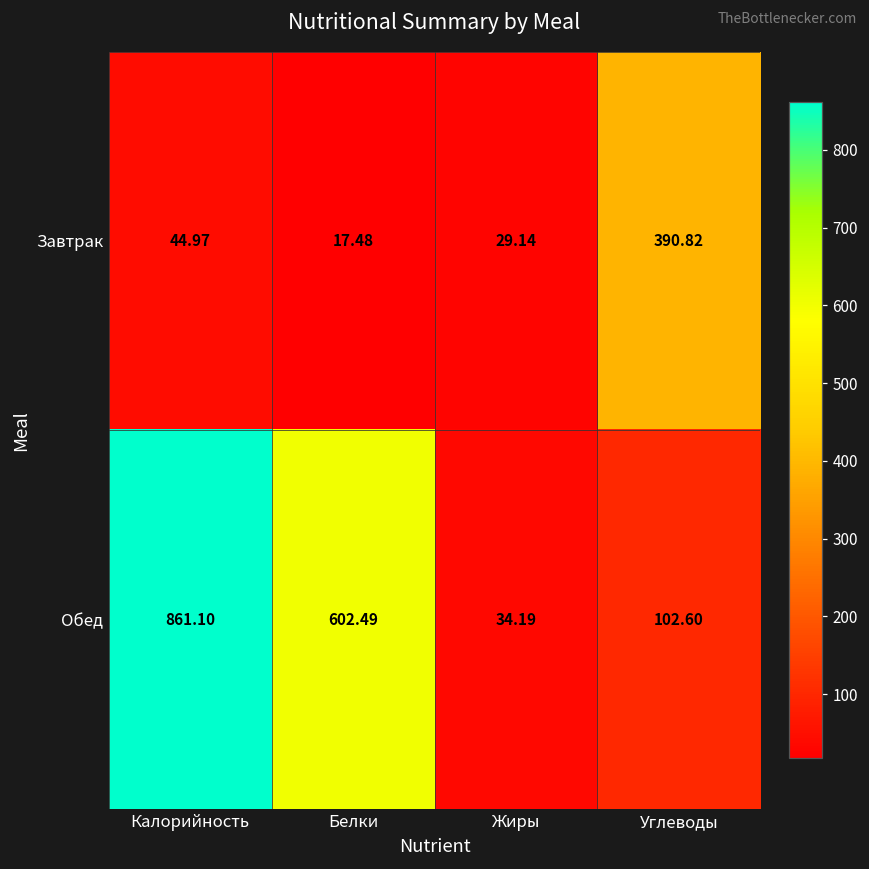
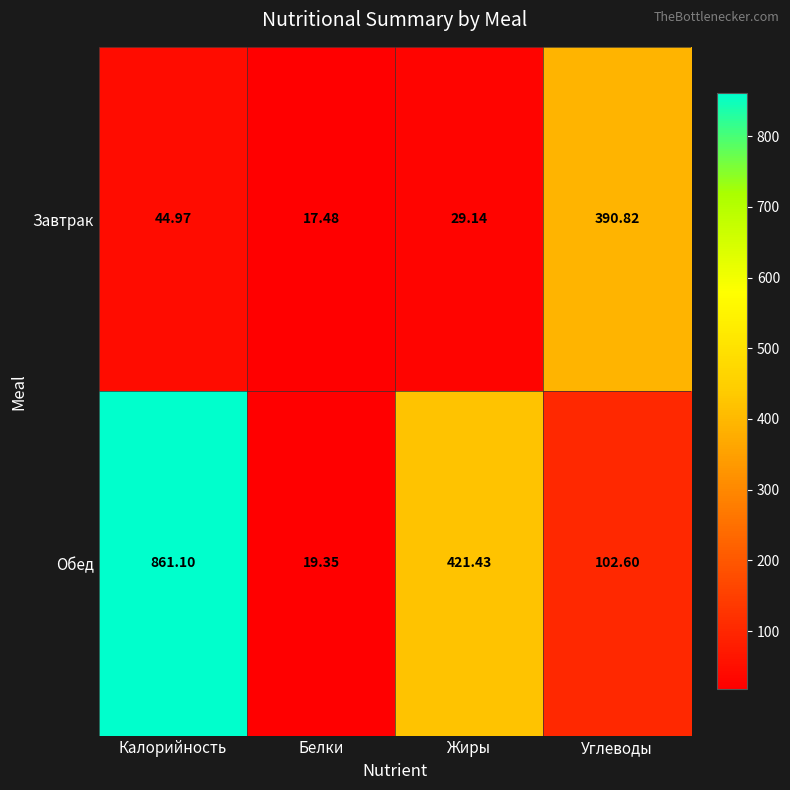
  {
    "Завтрак": {
      "Калорийность": 44.97,
      "Белки": 17.48,
      "Жиры": 29.14,
      "Углеводы": 390.82
    },
    "Обед": {
      "Калорийность": 861.10,
-     "Белки": 602.49,
-     "Жиры": 34.19,
+     "Белки": 19.35,
+     "Жиры": 421.43,
      "Углеводы": 102.60
    }
  }
